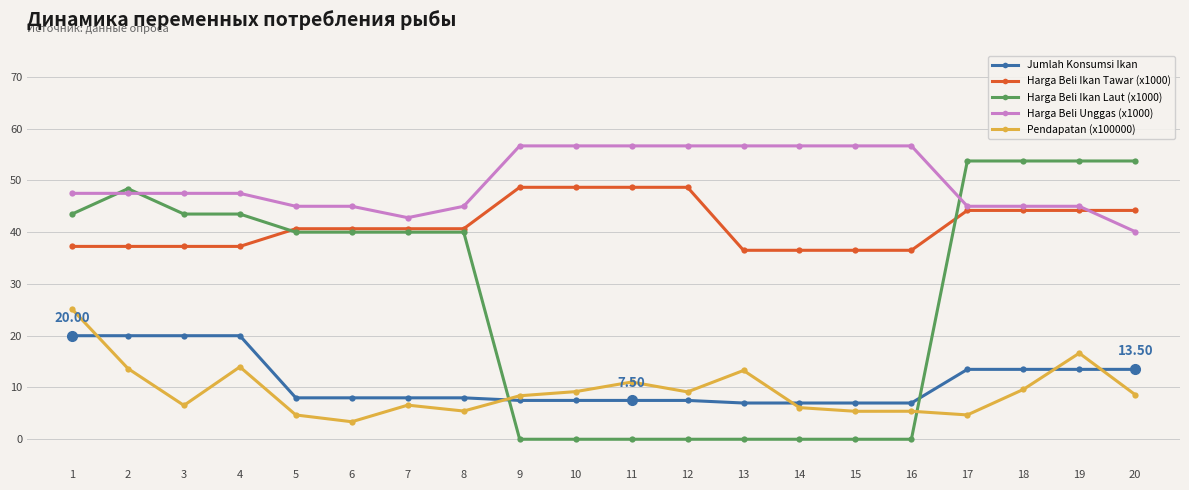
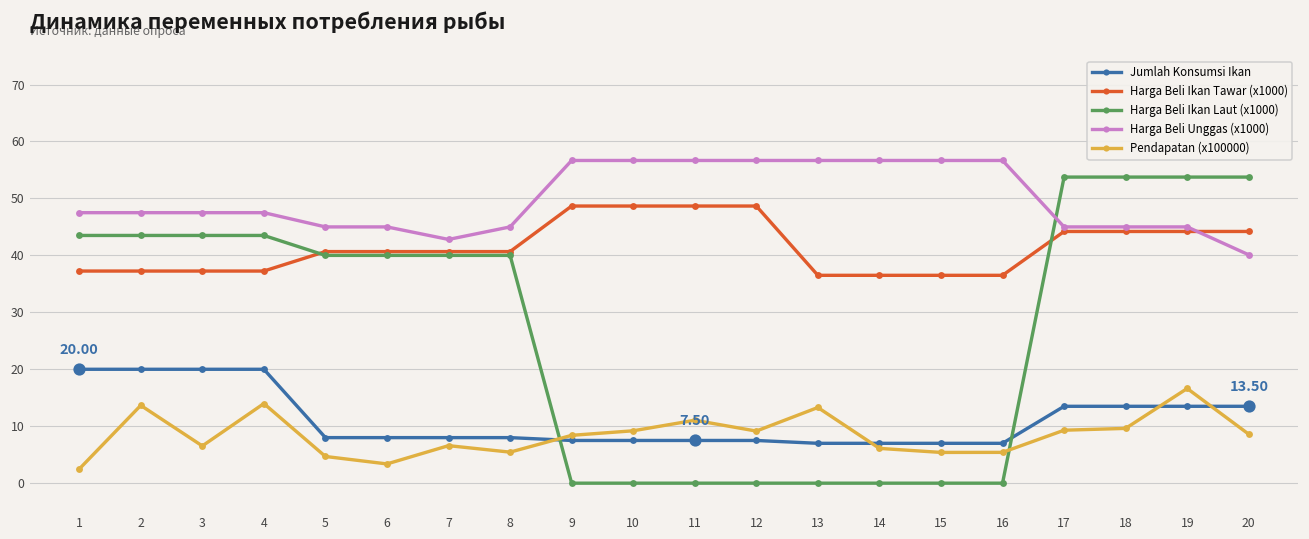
  {
    "Harga Beli Ikan Tawar (x1000)": {
      "1": 37,
      "2": 37,
      "3": 37,
      "4": 37,
      "5": 41,
      "6": 41,
      "7": 41,
      "8": 41,
      "9": 49,
      "10": 49,
      "11": 49,
      "12": 49,
      "13": 37,
      "14": 37,
      "15": 37,
      "16": 37,
      "17": 44,
      "18": 44,
      "19": 44,
      "20": 44
    },
    "Harga Beli Ikan Laut (x1000)": {
      "1": 44,
-     "2": 48,
+     "2": 44,
      "3": 44,
      "4": 44,
      "5": 40,
      "6": 40,
      "7": 40,
      "8": 40,
      "9": 0,
      "10": 0,
      "11": 0,
      "12": 0,
      "13": 0,
      "14": 0,
      "15": 0,
      "16": 0,
      "17": 54,
      "18": 54,
      "19": 54,
      "20": 54
    },
    "Harga Beli Unggas (x1000)": {
      "1": 48,
      "2": 48,
      "3": 48,
      "4": 48,
      "5": 45,
      "6": 45,
      "7": 43,
      "8": 45,
      "9": 57,
      "10": 57,
      "11": 57,
      "12": 57,
      "13": 57,
      "14": 57,
      "15": 57,
      "16": 57,
      "17": 45,
      "18": 45,
      "19": 45,
      "20": 40
    },
    "Pendapatan (x100000)": {
-     "1": 25,
+     "1": 2,
      "2": 14,
      "3": 7,
      "4": 14,
      "5": 5,
      "6": 3,
      "7": 7,
      "8": 5,
      "9": 8,
      "10": 9,
      "12": 9,
      "13": 13,
      "14": 6,
      "15": 5,
      "16": 5,
-     "17": 5,
+     "17": 9,
      "18": 10,
      "19": 17,
      "20": 9
    }
  }
